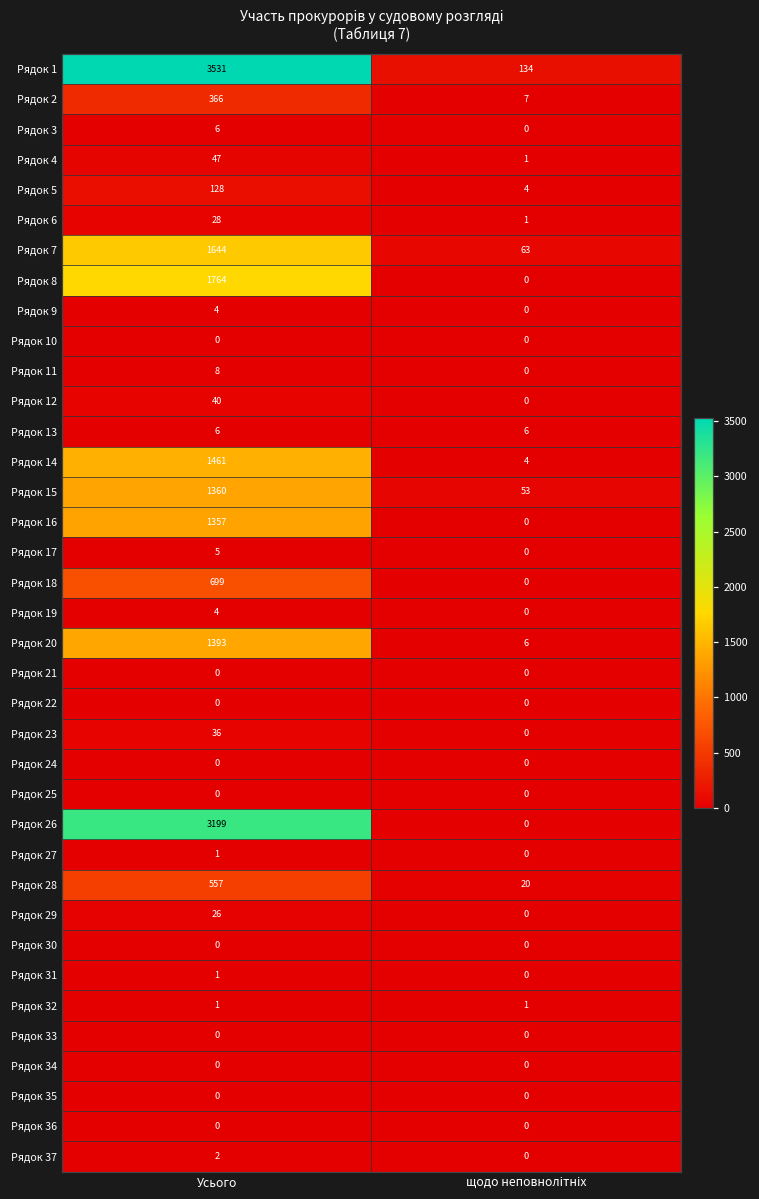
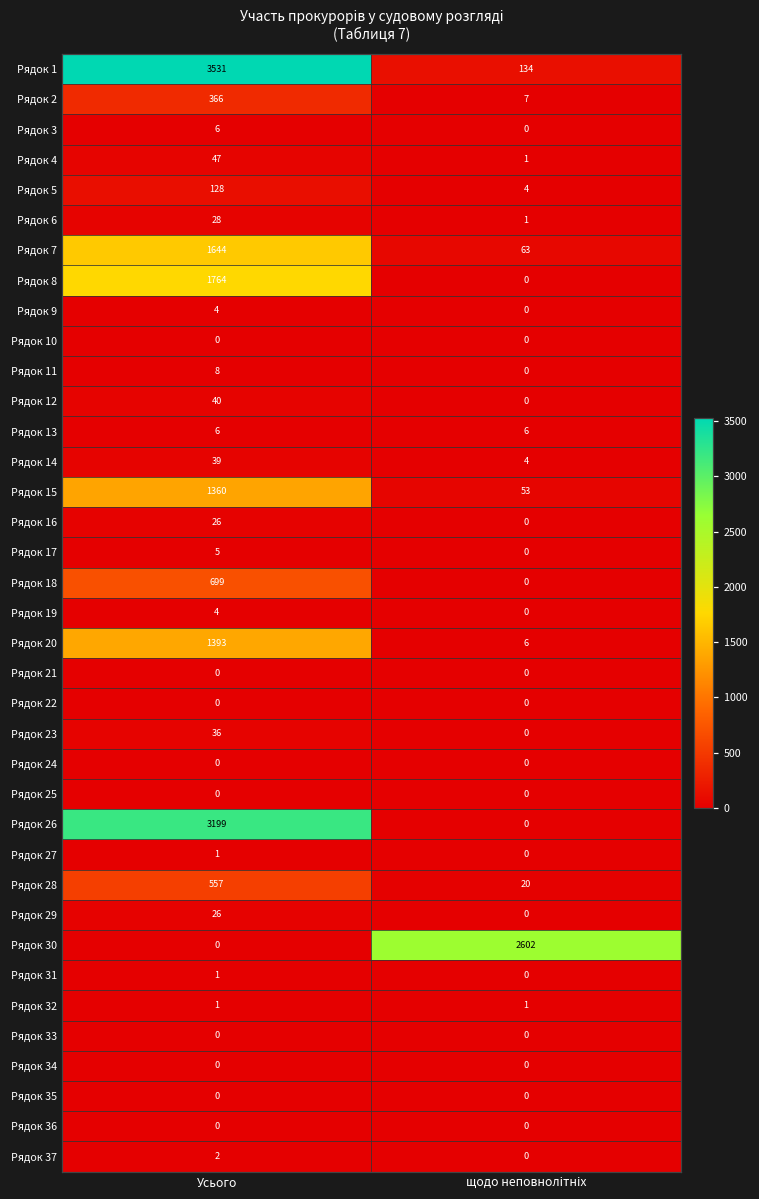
  {
    "Рядок 1": {
      "Усього": 3531,
      "щодо неповнолітніх": 134
    },
    "Рядок 2": {
      "Усього": 366,
      "щодо неповнолітніх": 7
    },
    "Рядок 3": {
      "Усього": 6,
      "щодо неповнолітніх": 0
    },
    "Рядок 4": {
      "Усього": 47,
      "щодо неповнолітніх": 1
    },
    "Рядок 5": {
      "Усього": 128,
      "щодо неповнолітніх": 4
    },
    "Рядок 6": {
      "Усього": 28,
      "щодо неповнолітніх": 1
    },
    "Рядок 7": {
      "Усього": 1644,
      "щодо неповнолітніх": 63
    },
    "Рядок 8": {
      "Усього": 1764,
      "щодо неповнолітніх": 0
    },
    "Рядок 9": {
      "Усього": 4,
      "щодо неповнолітніх": 0
    },
    "Рядок 10": {
      "Усього": 0,
      "щодо неповнолітніх": 0
    },
    "Рядок 11": {
      "Усього": 8,
      "щодо неповнолітніх": 0
    },
    "Рядок 12": {
      "Усього": 40,
      "щодо неповнолітніх": 0
    },
    "Рядок 13": {
      "Усього": 6,
      "щодо неповнолітніх": 6
    },
    "Рядок 14": {
-     "Усього": 1461,
+     "Усього": 39,
      "щодо неповнолітніх": 4
    },
    "Рядок 15": {
      "Усього": 1360,
      "щодо неповнолітніх": 53
    },
    "Рядок 16": {
-     "Усього": 1357,
+     "Усього": 26,
      "щодо неповнолітніх": 0
    },
    "Рядок 17": {
      "Усього": 5,
      "щодо неповнолітніх": 0
    },
    "Рядок 18": {
      "Усього": 699,
      "щодо неповнолітніх": 0
    },
    "Рядок 19": {
      "Усього": 4,
      "щодо неповнолітніх": 0
    },
    "Рядок 20": {
      "Усього": 1393,
      "щодо неповнолітніх": 6
    },
    "Рядок 21": {
      "Усього": 0,
      "щодо неповнолітніх": 0
    },
    "Рядок 22": {
      "Усього": 0,
      "щодо неповнолітніх": 0
    },
    "Рядок 23": {
      "Усього": 36,
      "щодо неповнолітніх": 0
    },
    "Рядок 24": {
      "Усього": 0,
      "щодо неповнолітніх": 0
    },
    "Рядок 25": {
      "Усього": 0,
      "щодо неповнолітніх": 0
    },
    "Рядок 26": {
      "Усього": 3199,
      "щодо неповнолітніх": 0
    },
    "Рядок 27": {
      "Усього": 1,
      "щодо неповнолітніх": 0
    },
    "Рядок 28": {
      "Усього": 557,
      "щодо неповнолітніх": 20
    },
    "Рядок 29": {
      "Усього": 26,
      "щодо неповнолітніх": 0
    },
    "Рядок 30": {
      "Усього": 0,
-     "щодо неповнолітніх": 0
+     "щодо неповнолітніх": 2602
    },
    "Рядок 31": {
      "Усього": 1,
      "щодо неповнолітніх": 0
    },
    "Рядок 32": {
      "Усього": 1,
      "щодо неповнолітніх": 1
    },
    "Рядок 33": {
      "Усього": 0,
      "щодо неповнолітніх": 0
    },
    "Рядок 34": {
      "Усього": 0,
      "щодо неповнолітніх": 0
    },
    "Рядок 35": {
      "Усього": 0,
      "щодо неповнолітніх": 0
    },
    "Рядок 36": {
      "Усього": 0,
      "щодо неповнолітніх": 0
    },
    "Рядок 37": {
      "Усього": 2,
      "щодо неповнолітніх": 0
    }
  }
